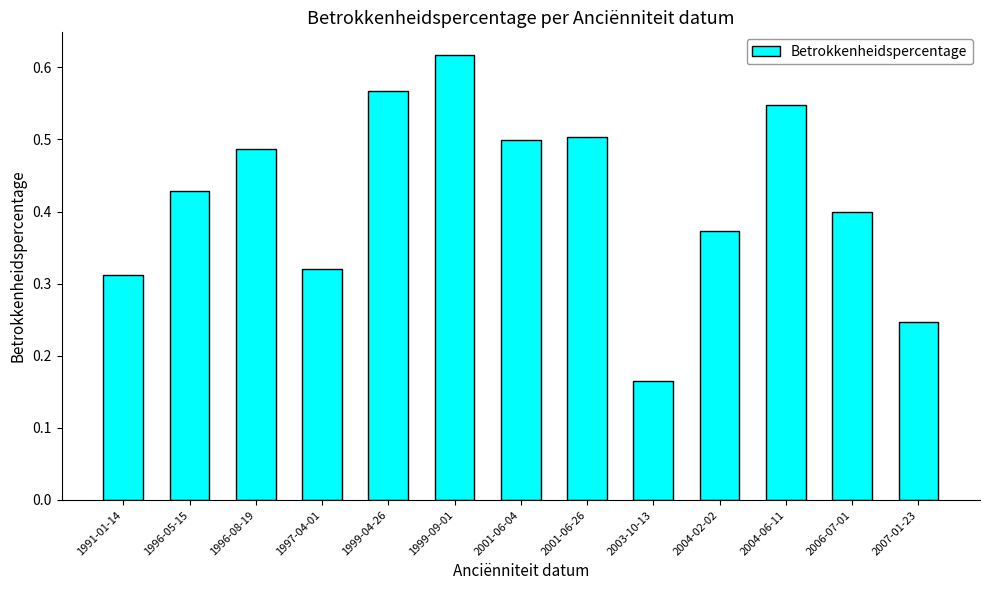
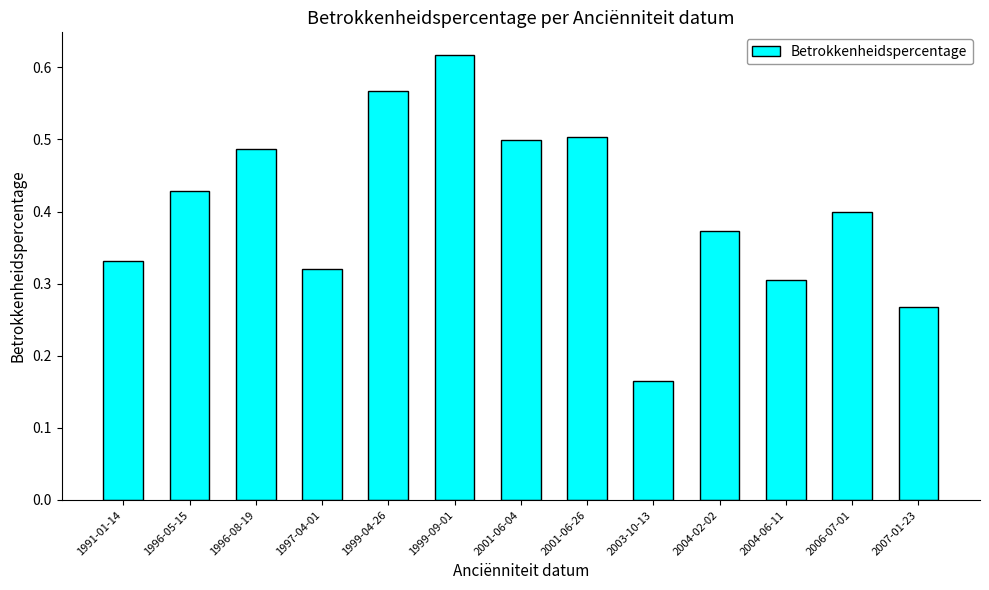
  {
-   "1991-01-14": 0.31,
+   "1991-01-14": 0.33,
    "1996-05-15": 0.43,
    "1996-08-19": 0.49,
    "1997-04-01": 0.32,
    "1999-04-26": 0.57,
    "1999-09-01": 0.62,
    "2001-06-04": 0.50,
    "2001-06-26": 0.50,
    "2003-10-13": 0.17,
    "2004-02-02": 0.37,
-   "2004-06-11": 0.55,
+   "2004-06-11": 0.31,
    "2006-07-01": 0.40,
-   "2007-01-23": 0.25
+   "2007-01-23": 0.27
  }
